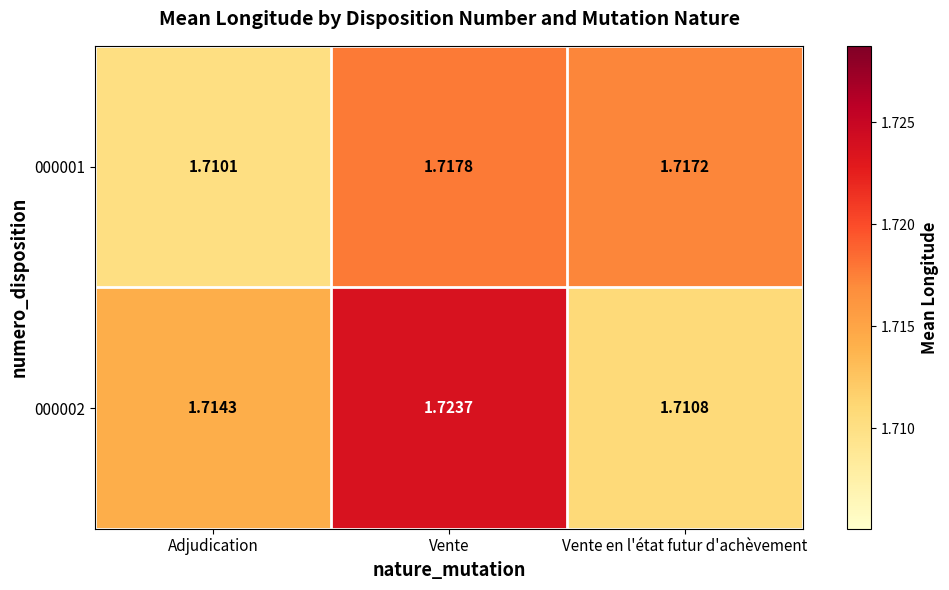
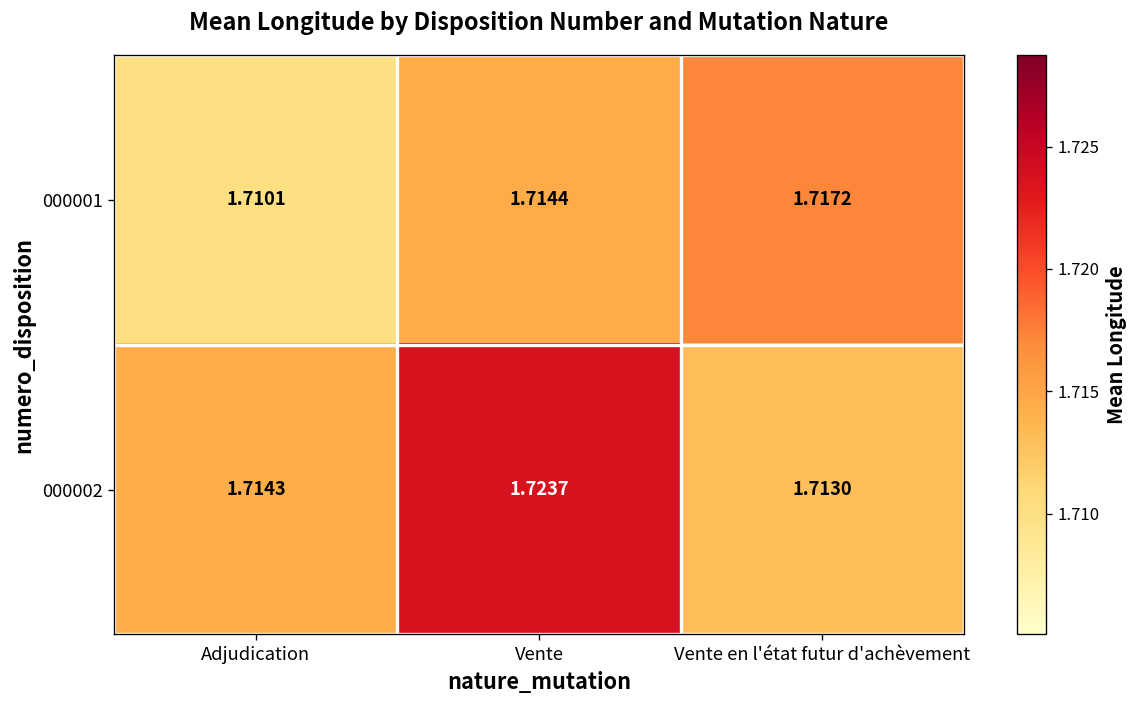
  {
    "000001": {
      "Adjudication": 1.7101,
-     "Vente": 1.7178,
+     "Vente": 1.7144,
      "Vente en l'état futur d'achèvement": 1.7172
    },
    "000002": {
      "Adjudication": 1.7143,
      "Vente": 1.7237,
-     "Vente en l'état futur d'achèvement": 1.7108
+     "Vente en l'état futur d'achèvement": 1.7130
    }
  }
